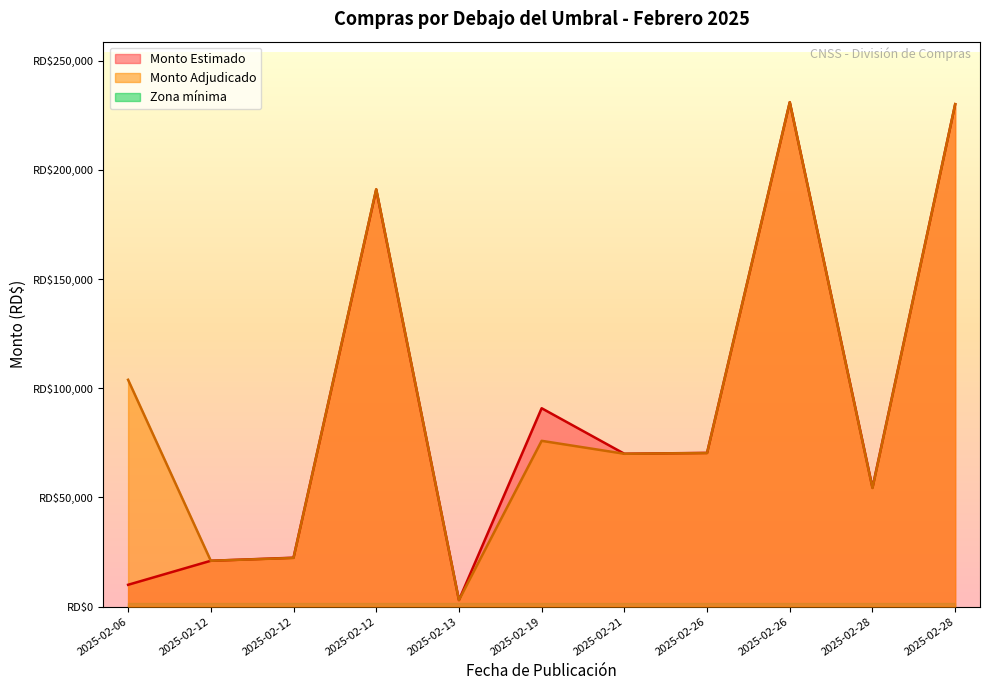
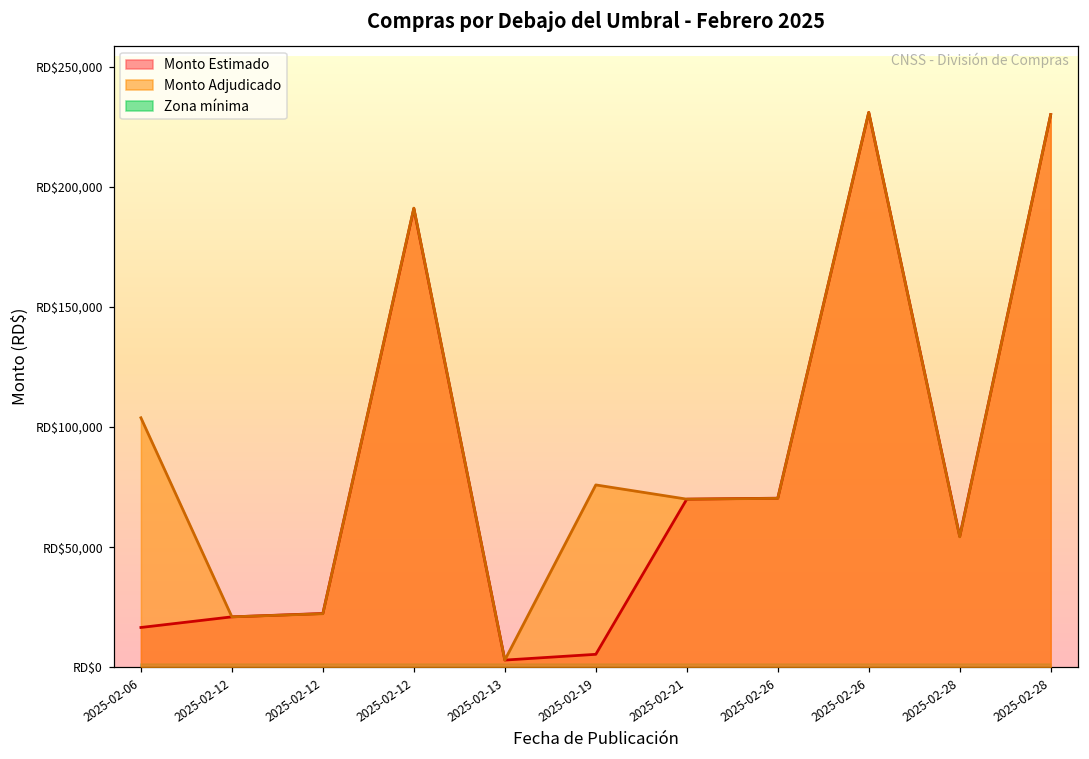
  {
    "Monto Estimado": {
-     "2025-02-06": "RD$10,000",
-     "2025-02-19": "RD$91,000"
+     "2025-02-06": "RD$17,000",
+     "2025-02-19": "RD$5,000"
    },
    "Monto Adjudicado": {
      "2025-02-06": "RD$104,000",
      "2025-02-19": "RD$76,000"
    },
    "Zona mínima": {
      "2025-02-06": "RD$1,000",
      "2025-02-13": "RD$1,000",
      "2025-02-19": "RD$1,000",
      "2025-02-21": "RD$1,000"
    }
  }
